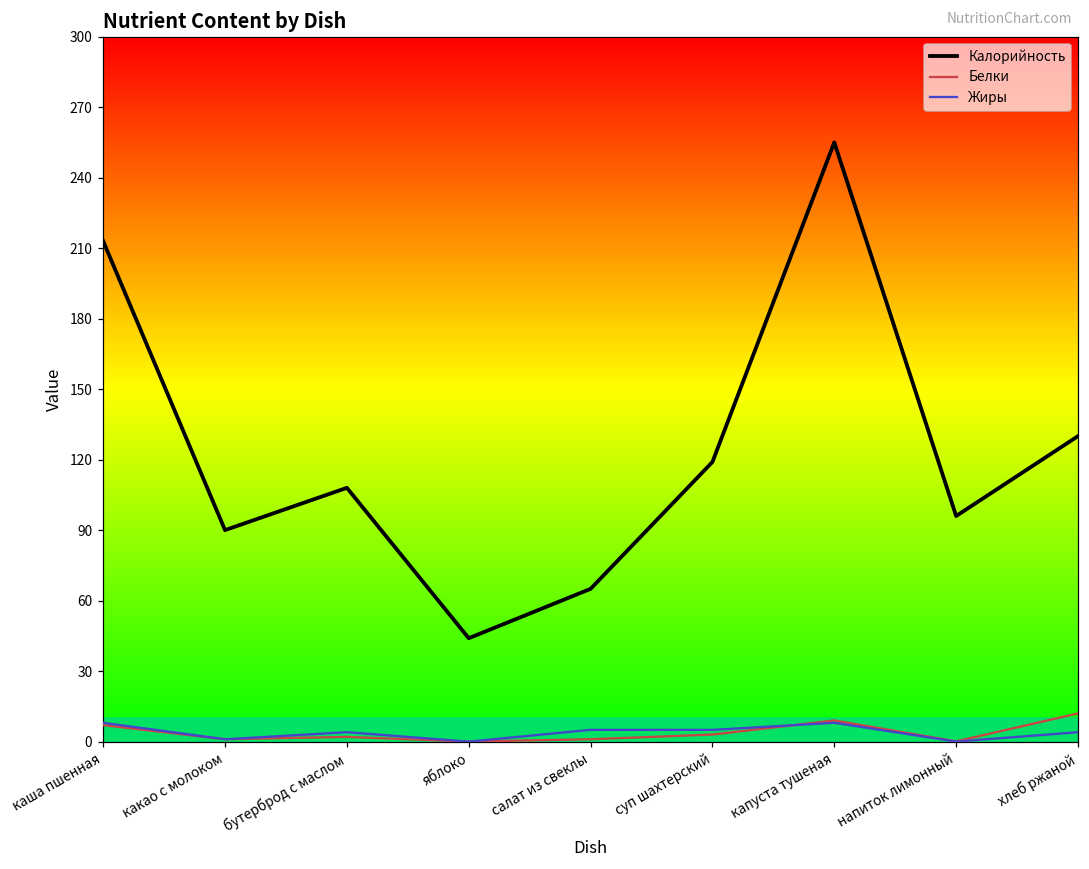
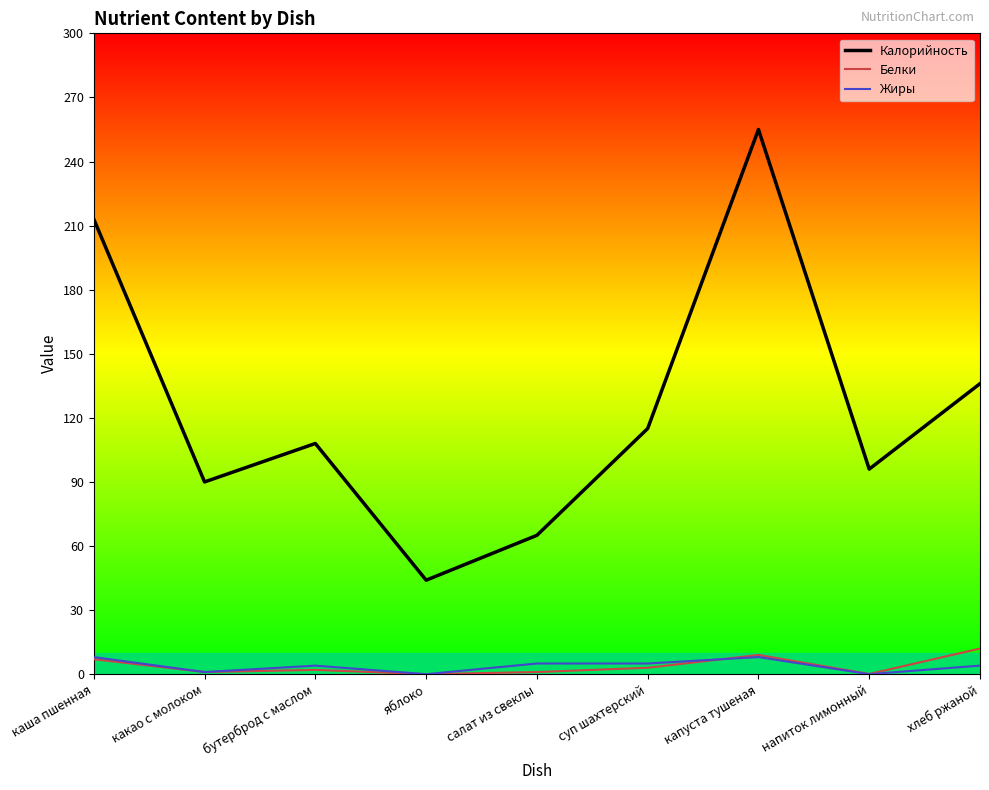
  {
    "Калорийность": {
      "каша пшенная": 213,
      "какао с молоком": 90,
      "бутерброд с маслом": 108,
      "яблоко": 44,
      "салат из свеклы": 65,
-     "суп шахтерский": 119,
+     "суп шахтерский": 115,
      "капуста тушеная": 255,
      "напиток лимонный": 96,
-     "хлеб ржаной": 130
+     "хлеб ржаной": 136
    },
    "Белки": {
      "хлеб ржаной": 12
    }
  }
